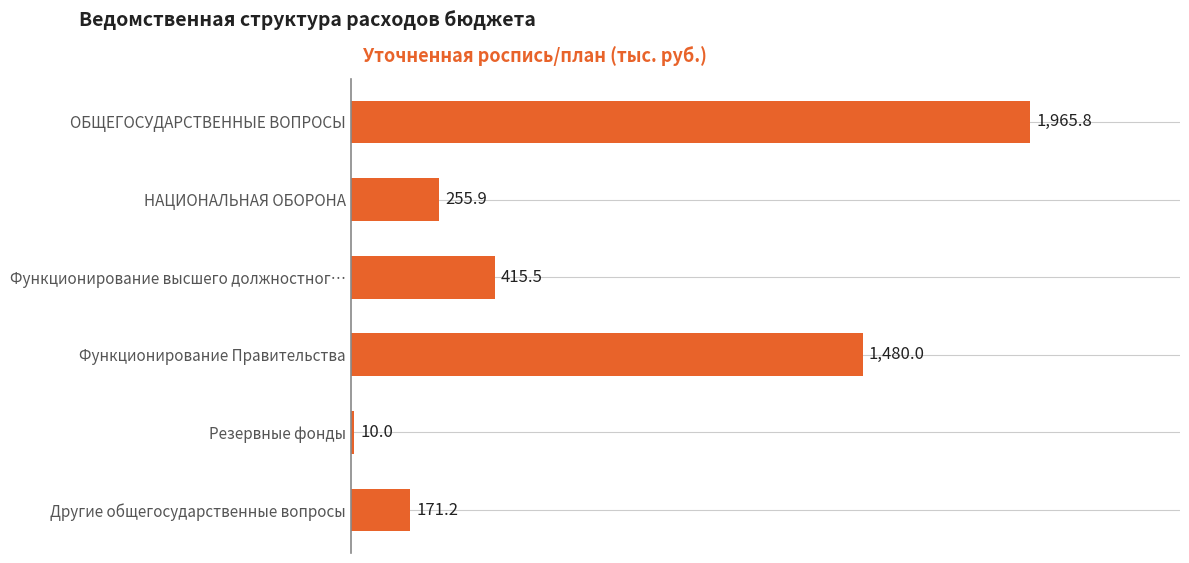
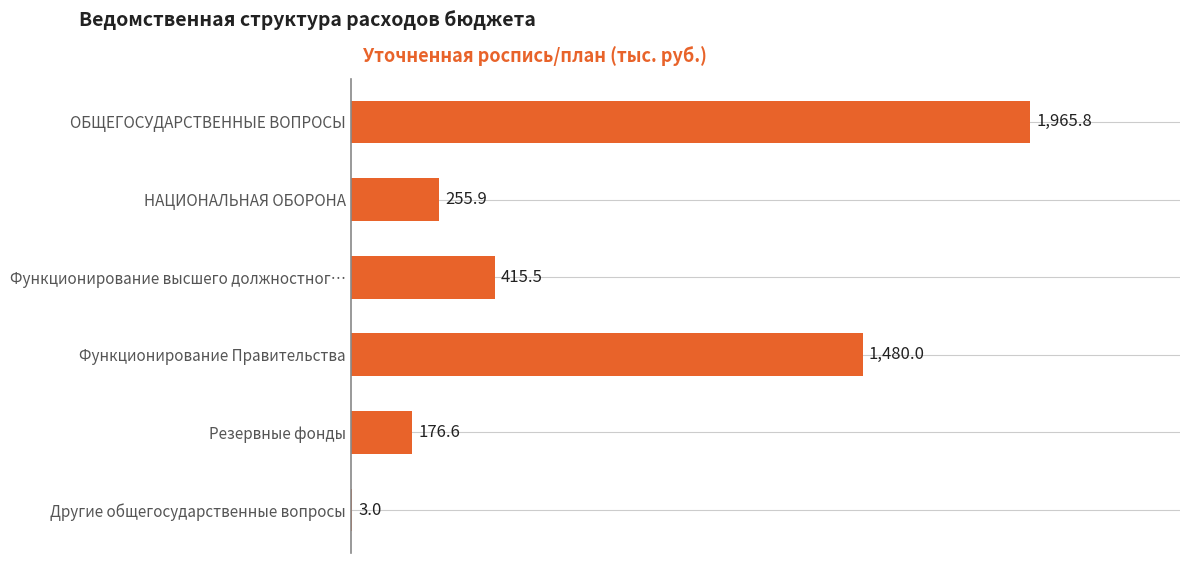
  {
    "ОБЩЕГОСУДАРСТВЕННЫЕ ВОПРОСЫ": "1,965.8",
    "НАЦИОНАЛЬНАЯ ОБОРОНА": "255.9",
    "Функционирование высшего должностног…": "415.5",
    "Функционирование Правительства": "1,480.0",
-   "Резервные фонды": "10.0",
-   "Другие общегосударственные вопросы": "171.2"
+   "Резервные фонды": "176.6",
+   "Другие общегосударственные вопросы": "3.0"
  }
